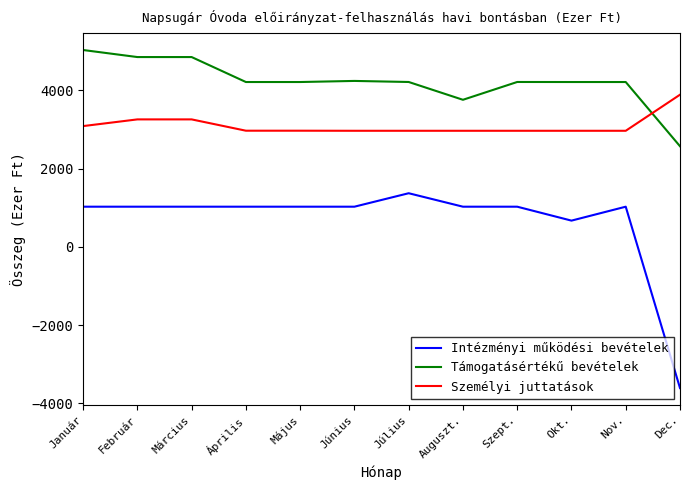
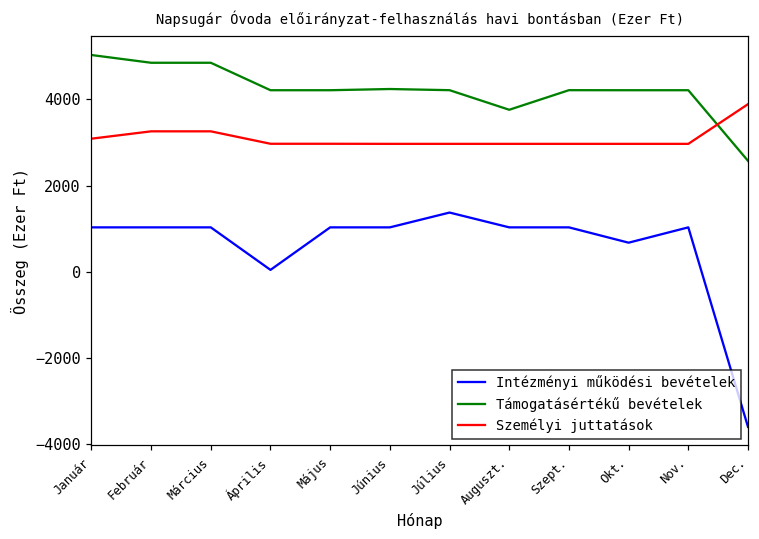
  {
    "Intézményi működési bevételek": {
      "Január": 1000,
      "Február": 1000,
      "Március": 1000,
-     "Április": 1000,
+     "Április": 0,
      "Május": 1000,
      "Június": 1000,
      "Július": 1400,
      "Auguszt.": 1000,
      "Szept.": 1000,
      "Okt.": 700,
      "Nov.": 1000,
      "Dec.": -3600
    },
    "Támogatásértékű bevételek": {
      "Január": 5000,
      "Február": 4900,
      "Március": 4900,
      "Április": 4200,
      "Május": 4200,
      "Június": 4200,
      "Július": 4200,
      "Auguszt.": 3800,
      "Szept.": 4200,
      "Okt.": 4200,
      "Nov.": 4200,
      "Dec.": 2600
    },
    "Személyi juttatások": {
      "Január": 3100,
      "Február": 3300,
      "Március": 3300,
      "Április": 3000,
      "Május": 3000,
      "Június": 3000,
      "Július": 3000,
      "Auguszt.": 3000,
      "Szept.": 3000,
      "Okt.": 3000,
      "Nov.": 3000,
      "Dec.": 3900
    }
  }
